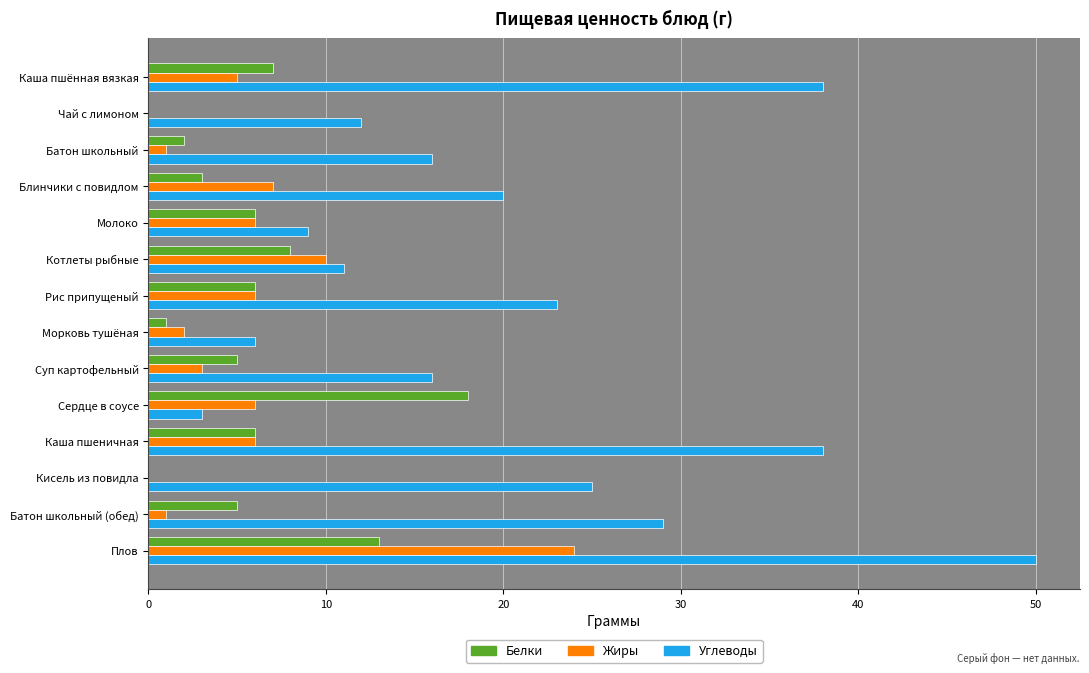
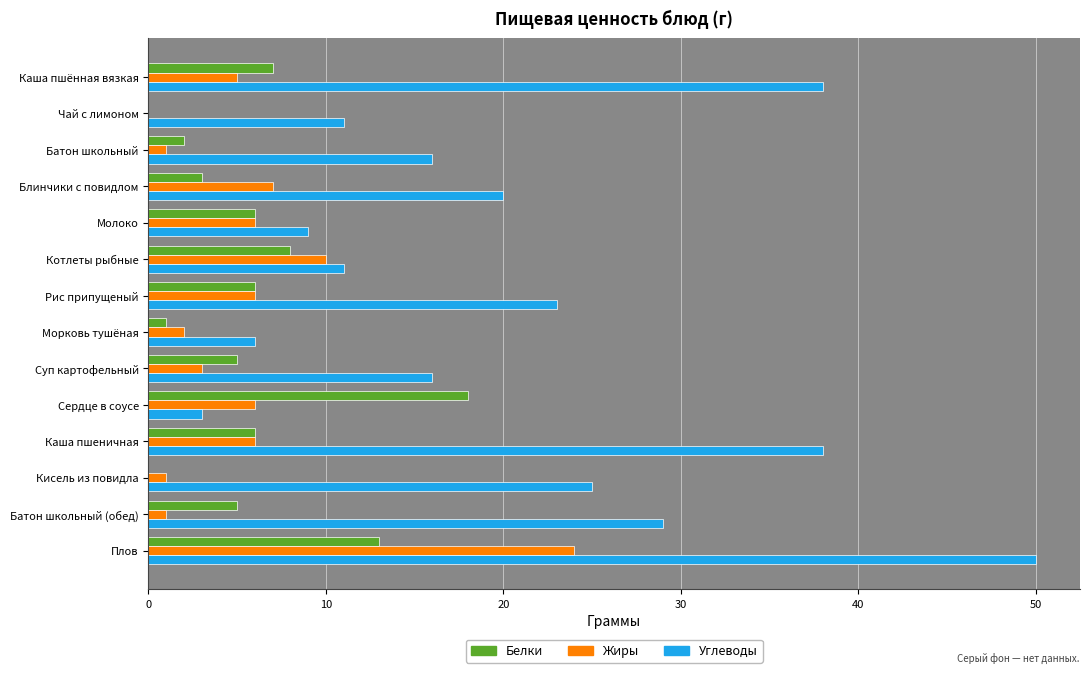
  {
    "Белки": {
      "Каша пшённая вязкая": 7,
      "Чай с лимоном": 0,
      "Батон школьный": 2,
      "Блинчики с повидлом": 3,
      "Молоко": 6,
      "Котлеты рыбные": 8,
      "Рис припущеный": 6,
      "Морковь тушёная": 1,
      "Суп картофельный": 5,
      "Сердце в соусе": 18,
      "Каша пшеничная": 6,
      "Кисель из повидла": 0,
      "Батон школьный (обед)": 5,
      "Плов": 13
    },
    "Жиры": {
      "Каша пшённая вязкая": 5,
      "Чай с лимоном": 0,
      "Батон школьный": 1,
      "Блинчики с повидлом": 7,
      "Молоко": 6,
      "Котлеты рыбные": 10,
      "Рис припущеный": 6,
      "Морковь тушёная": 2,
      "Суп картофельный": 3,
      "Сердце в соусе": 6,
      "Каша пшеничная": 6,
-     "Кисель из повидла": 0,
+     "Кисель из повидла": 1,
      "Батон школьный (обед)": 1,
      "Плов": 24
    },
    "Углеводы": {
      "Каша пшённая вязкая": 38,
-     "Чай с лимоном": 12,
+     "Чай с лимоном": 11,
      "Батон школьный": 16,
      "Блинчики с повидлом": 20,
      "Молоко": 9,
      "Котлеты рыбные": 11,
      "Рис припущеный": 23,
      "Морковь тушёная": 6,
      "Суп картофельный": 16,
      "Сердце в соусе": 3,
      "Каша пшеничная": 38,
      "Кисель из повидла": 25,
      "Батон школьный (обед)": 29,
      "Плов": 50
    }
  }
